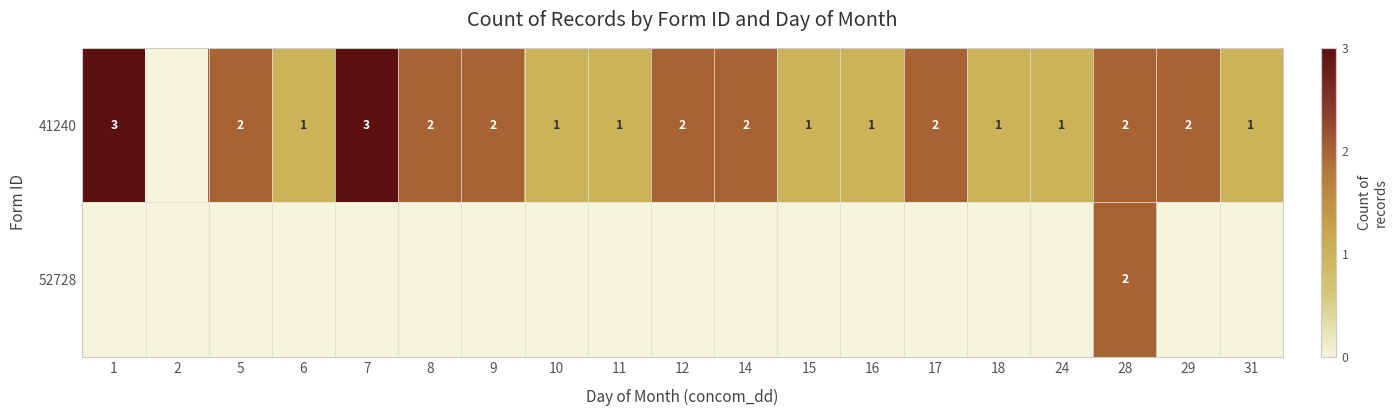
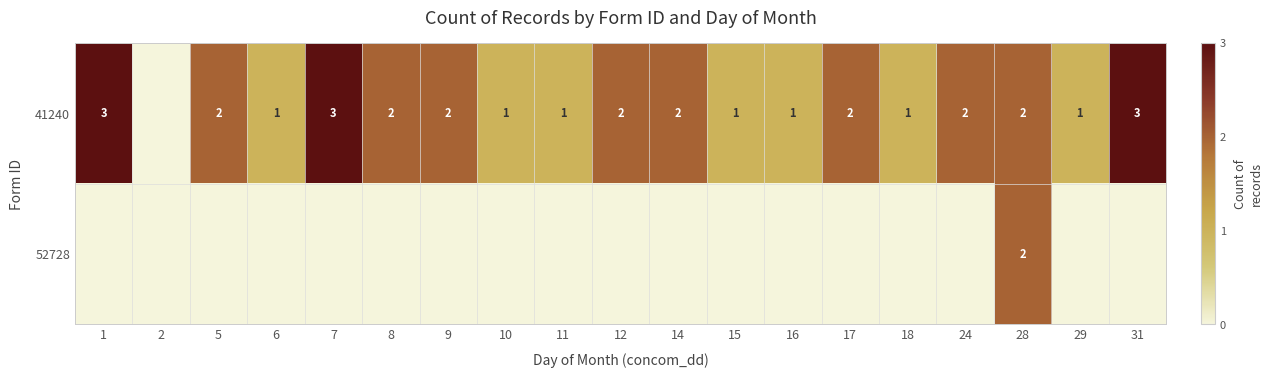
  {
    "41240": {
      "1": 3,
      "5": 2,
      "6": 1,
      "7": 3,
      "8": 2,
      "9": 2,
      "10": 1,
      "11": 1,
      "12": 2,
      "14": 2,
      "15": 1,
      "16": 1,
      "17": 2,
      "18": 1,
-     "24": 1,
+     "24": 2,
      "28": 2,
-     "29": 2,
-     "31": 1
+     "29": 1,
+     "31": 3
    },
    "52728": {
      "28": 2
    }
  }
